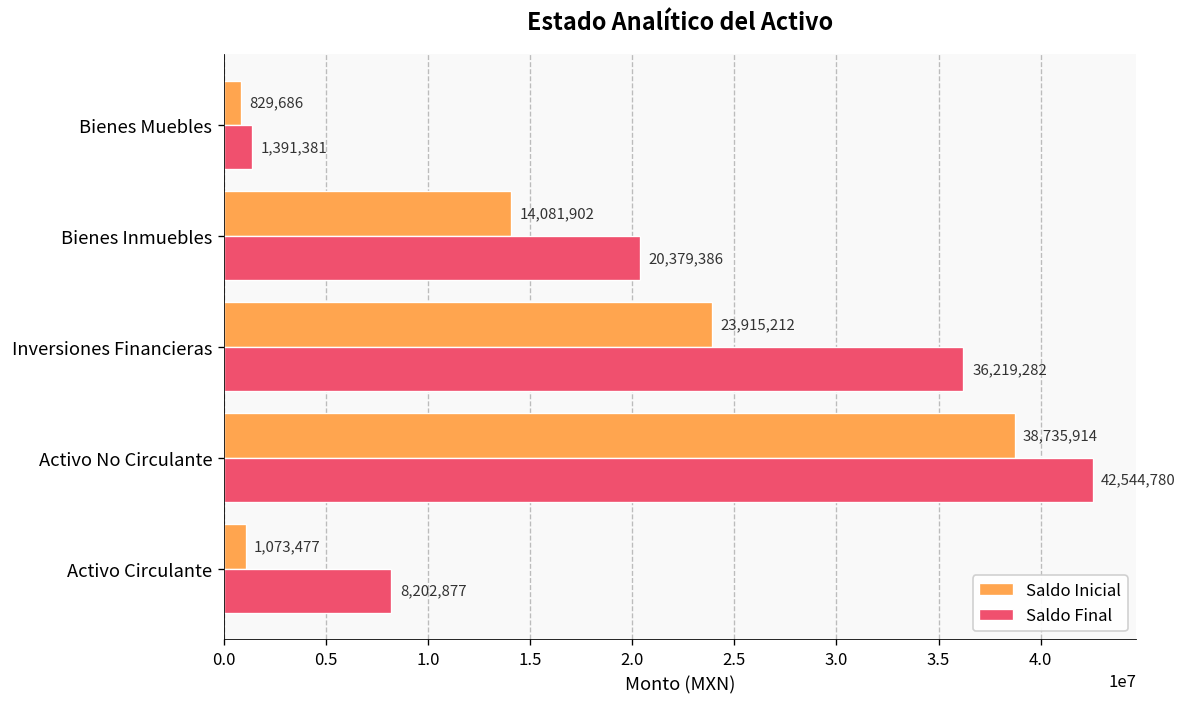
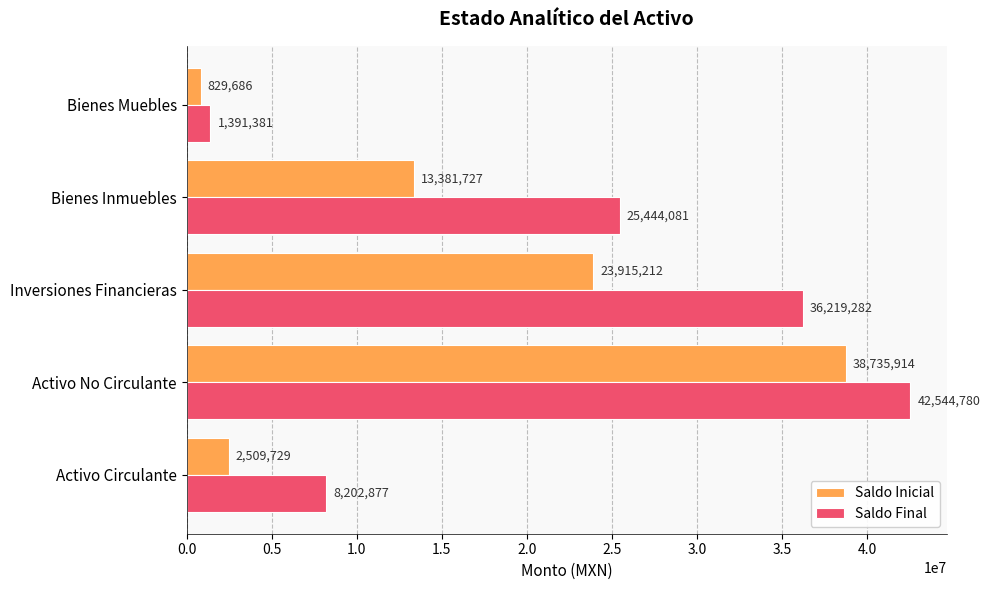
  {
    "Saldo Inicial": {
      "Bienes Muebles": "829,686",
-     "Bienes Inmuebles": "14,081,902",
+     "Bienes Inmuebles": "13,381,727",
      "Inversiones Financieras": "23,915,212",
      "Activo No Circulante": "38,735,914",
-     "Activo Circulante": "1,073,477"
+     "Activo Circulante": "2,509,729"
    },
    "Saldo Final": {
      "Bienes Muebles": "1,391,381",
-     "Bienes Inmuebles": "20,379,386",
+     "Bienes Inmuebles": "25,444,081",
      "Inversiones Financieras": "36,219,282",
      "Activo No Circulante": "42,544,780",
      "Activo Circulante": "8,202,877"
    }
  }
